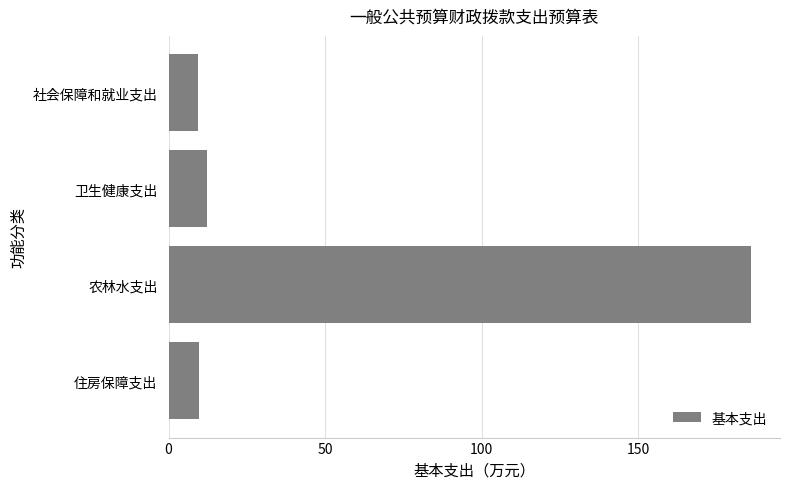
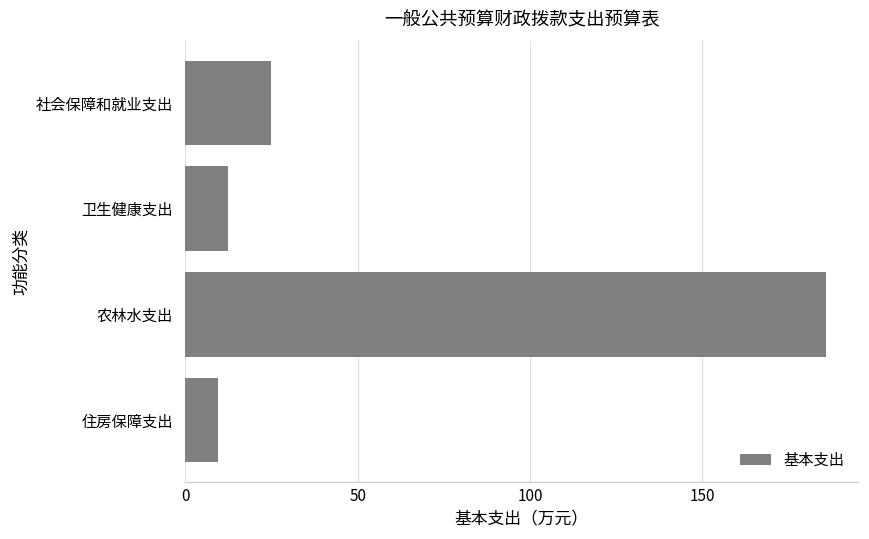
  {
-   "社会保障和就业支出": 10,
+   "社会保障和就业支出": 25,
    "卫生健康支出": 12,
    "农林水支出": 186,
    "住房保障支出": 10
  }
